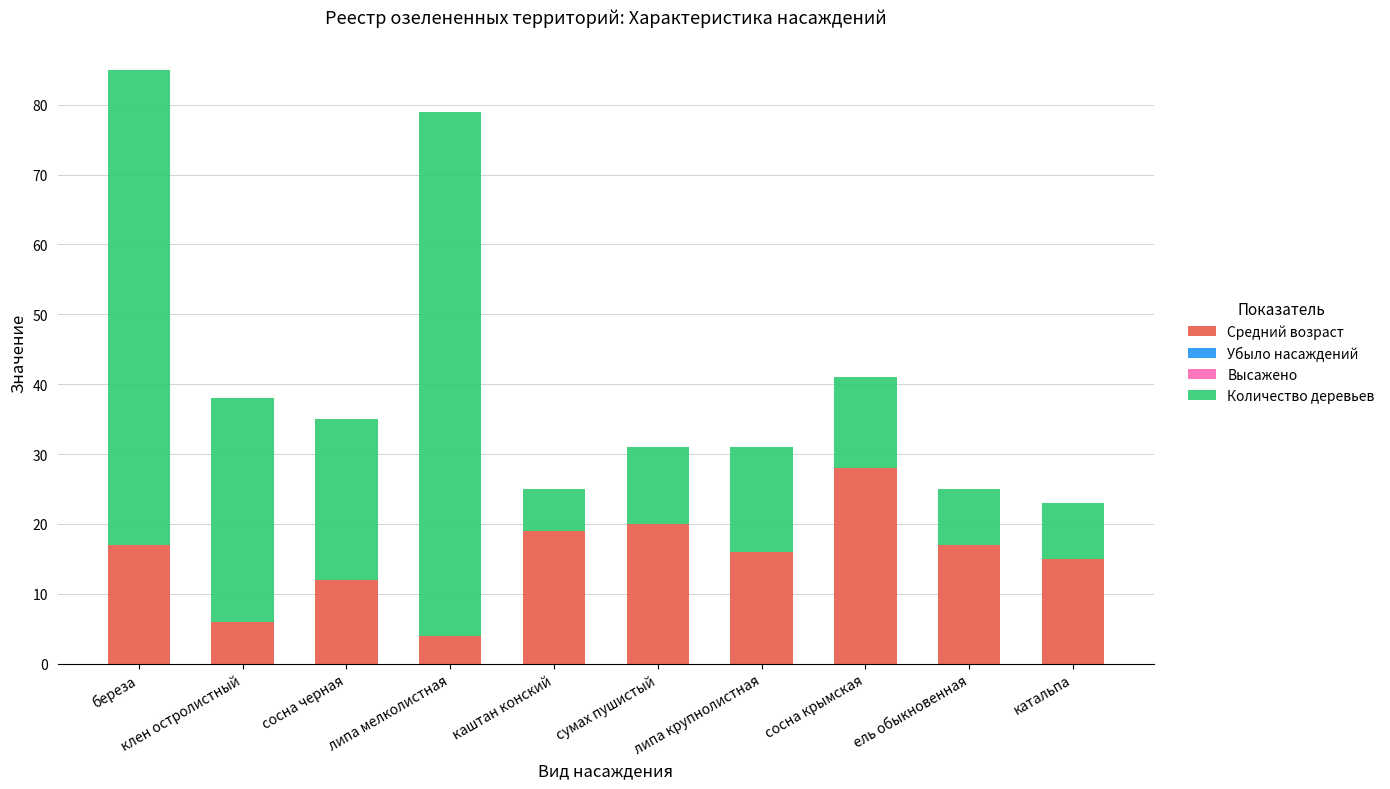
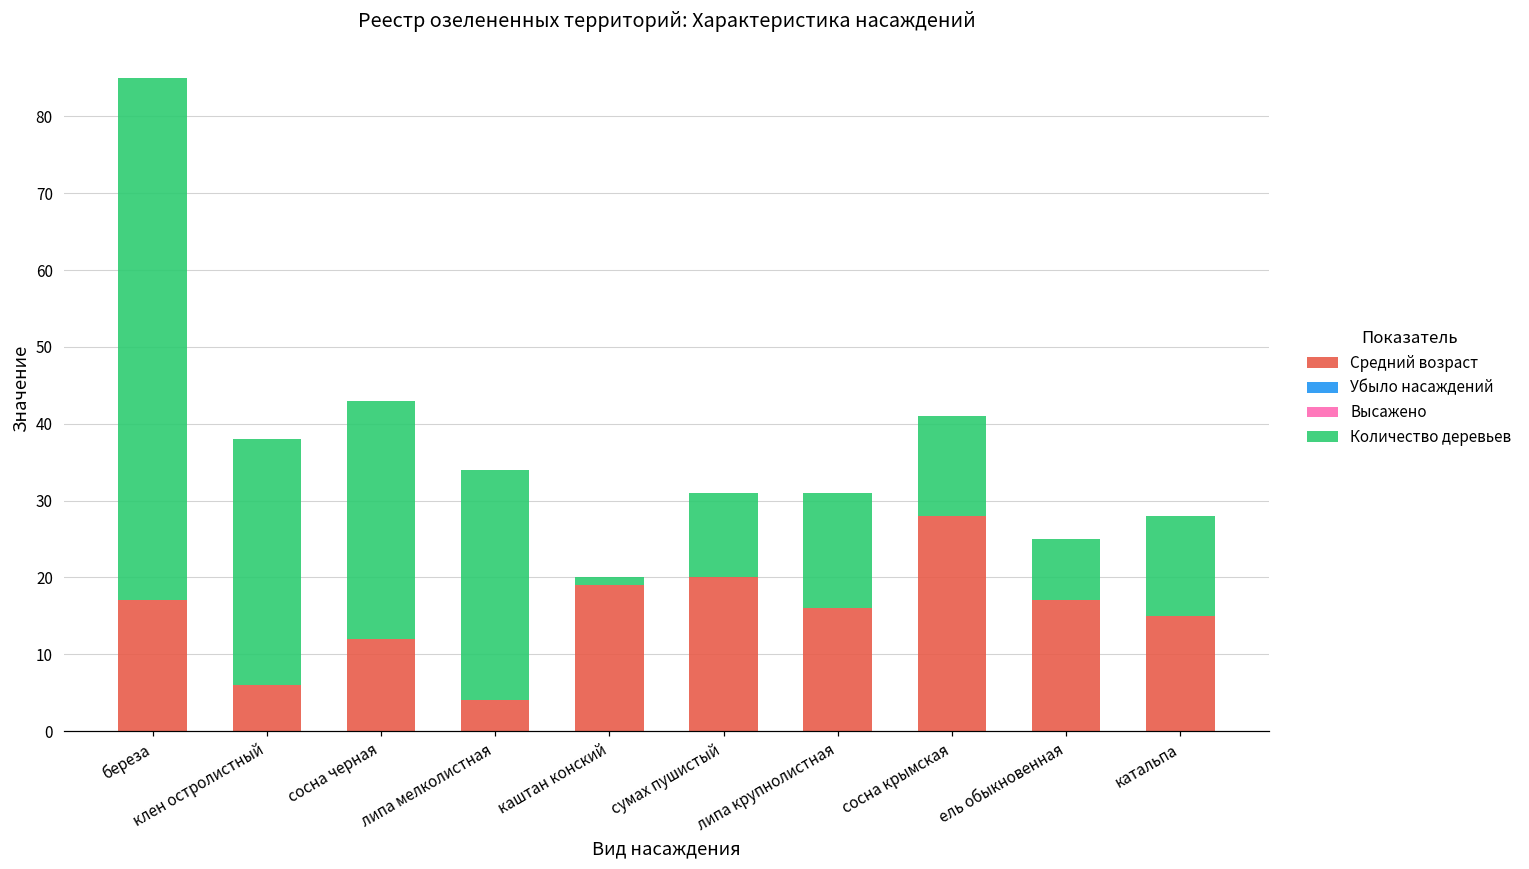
  {
    "Высажено": {
      "береза": 17,
      "клен остролистный": 6,
      "сосна черная": 12,
      "липа мелколистная": 4,
      "каштан конский": 19,
      "сумах пушистый": 20,
      "липа крупнолистная": 16,
      "сосна крымская": 28,
      "ель обыкновенная": 17,
      "катальпа": 15
    },
    "Количество деревьев": {
      "береза": 68,
      "клен остролистный": 32,
-     "сосна черная": 23,
-     "липа мелколистная": 75,
-     "каштан конский": 6,
+     "сосна черная": 31,
+     "липа мелколистная": 30,
+     "каштан конский": 1,
      "сумах пушистый": 11,
      "липа крупнолистная": 15,
      "сосна крымская": 13,
      "ель обыкновенная": 8,
-     "катальпа": 8
+     "катальпа": 13
    }
  }
